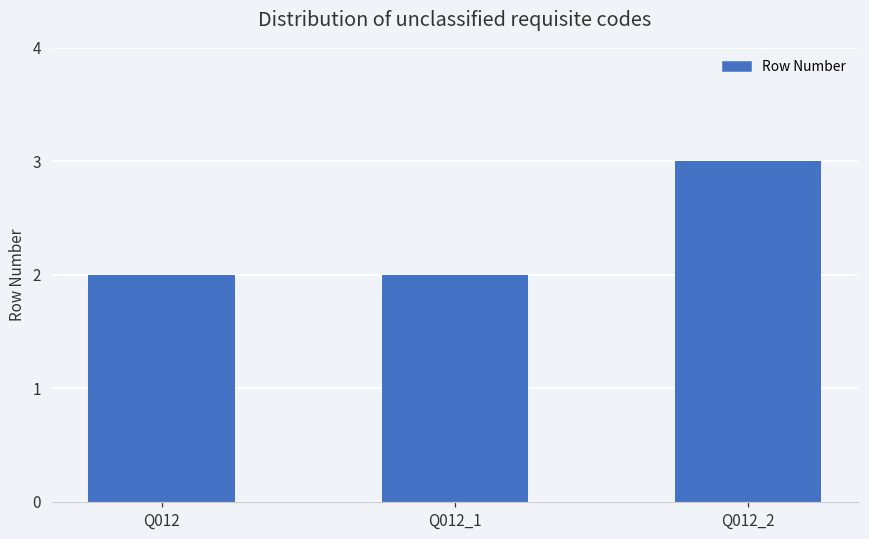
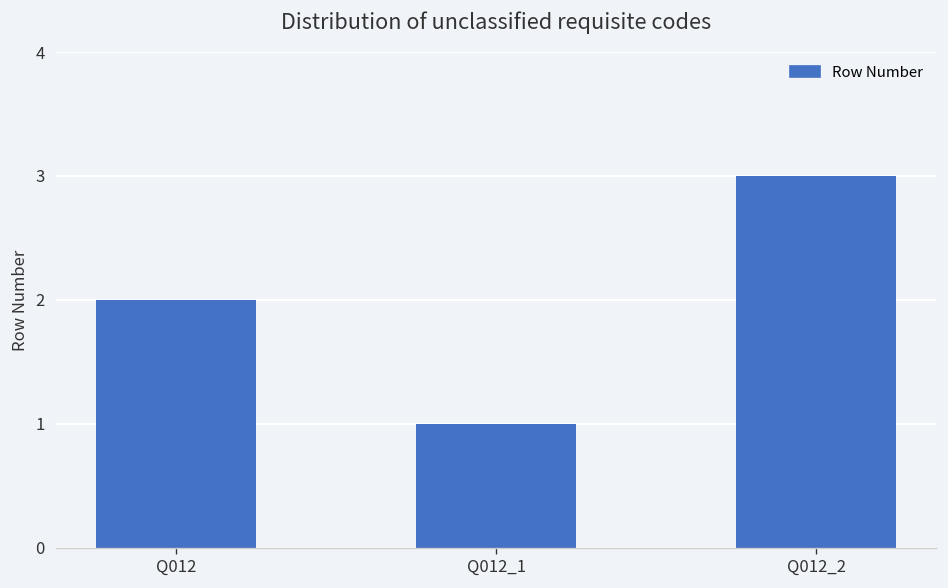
  {
    "Q012": 2,
-   "Q012_1": 2,
+   "Q012_1": 1,
    "Q012_2": 3
  }
